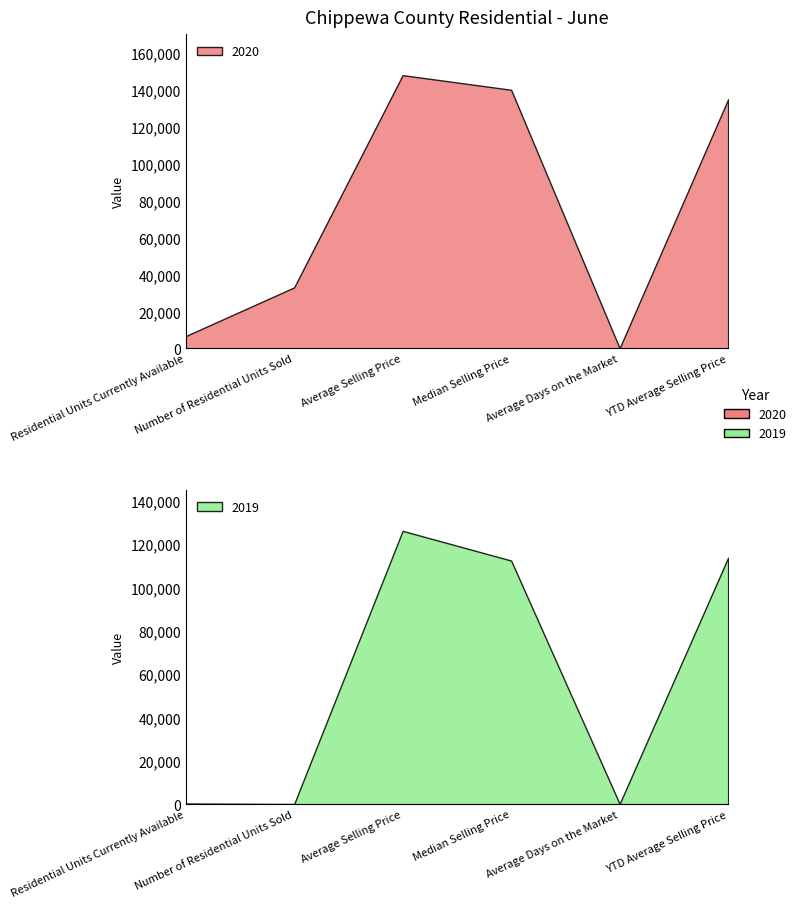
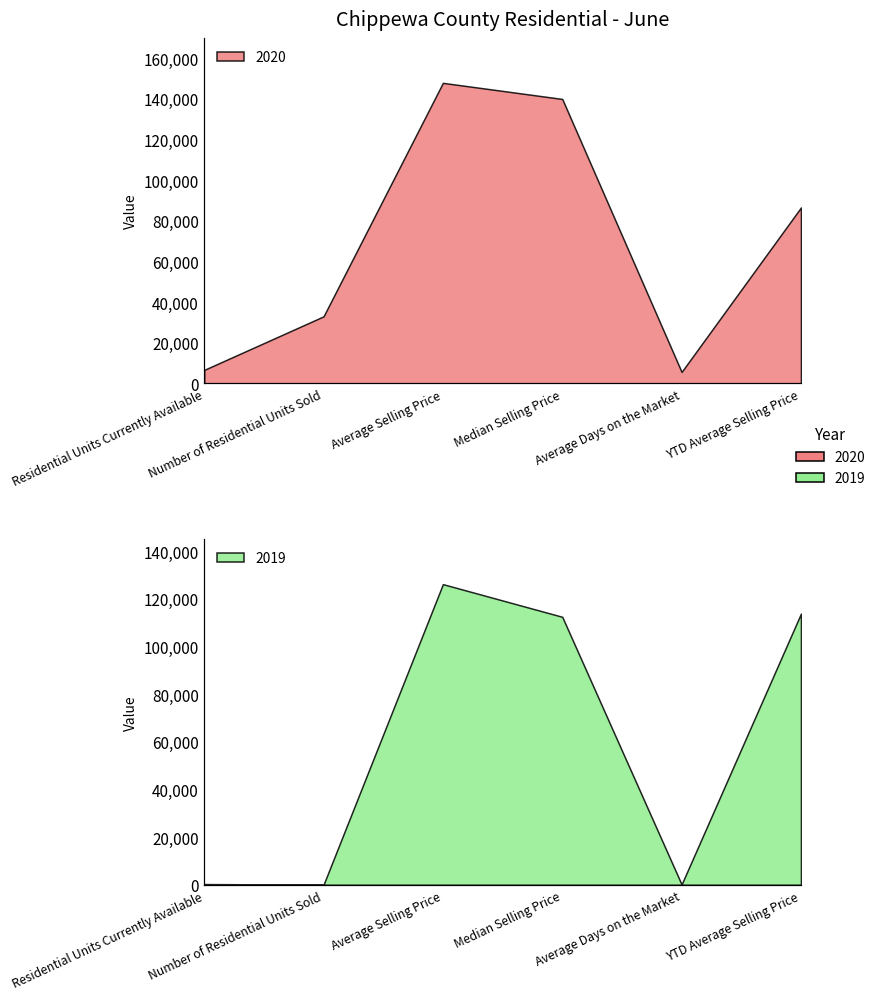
  {
    "Chippewa County Residential - June": {
      "Residential Units Currently Available": "7,000",
      "Number of Residential Units Sold": "33,000",
      "Average Selling Price": "148,000",
      "Median Selling Price": "140,000",
-     "Average Days on the Market": "0",
-     "YTD Average Selling Price": "135,000"
+     "Average Days on the Market": "6,000",
+     "YTD Average Selling Price": "87,000"
    }
  }
